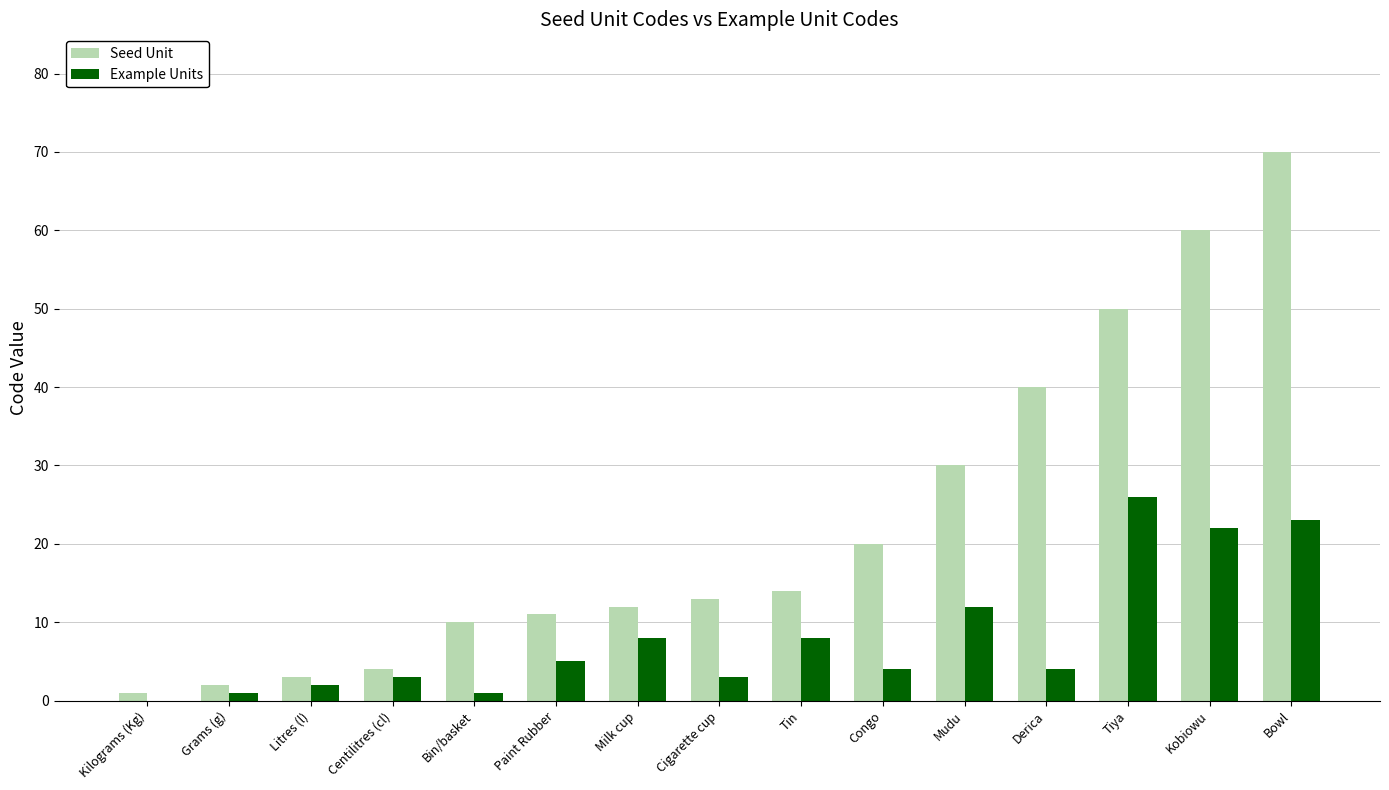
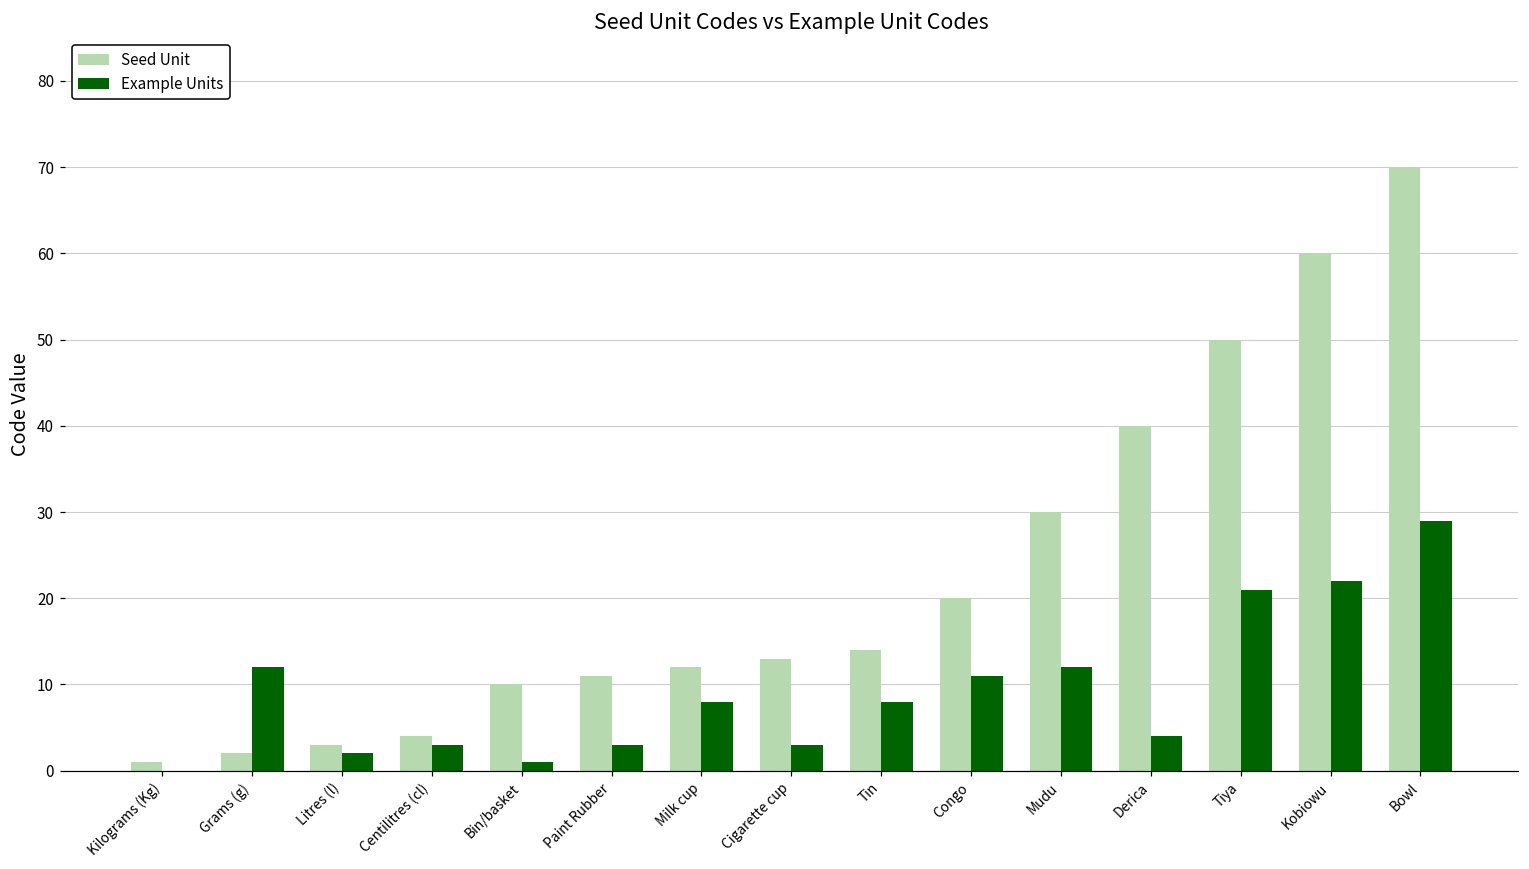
  {
    "Seed Unit": {
      "Kilograms (Kg)": 1,
      "Grams (g)": 2,
      "Litres (l)": 3,
      "Centilitres (cl)": 4,
      "Bin/basket": 10,
      "Paint Rubber": 11,
      "Milk cup": 12,
      "Cigarette cup": 13,
      "Tin": 14,
      "Congo": 20,
      "Mudu": 30,
      "Derica": 40,
      "Tiya": 50,
      "Kobiowu": 60,
      "Bowl": 70
    },
    "Example Units": {
      "Kilograms (Kg)": 0,
-     "Grams (g)": 1,
+     "Grams (g)": 12,
      "Litres (l)": 2,
      "Centilitres (cl)": 3,
      "Bin/basket": 1,
-     "Paint Rubber": 5,
+     "Paint Rubber": 3,
      "Milk cup": 8,
      "Cigarette cup": 3,
      "Tin": 8,
-     "Congo": 4,
+     "Congo": 11,
      "Mudu": 12,
      "Derica": 4,
-     "Tiya": 26,
+     "Tiya": 21,
      "Kobiowu": 22,
-     "Bowl": 23
+     "Bowl": 29
    }
  }
